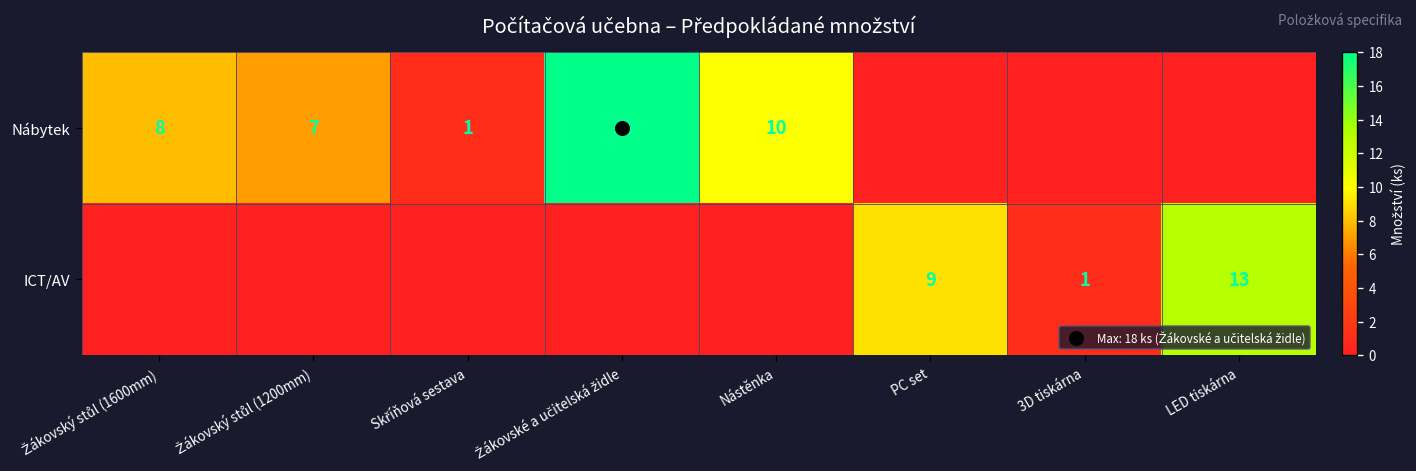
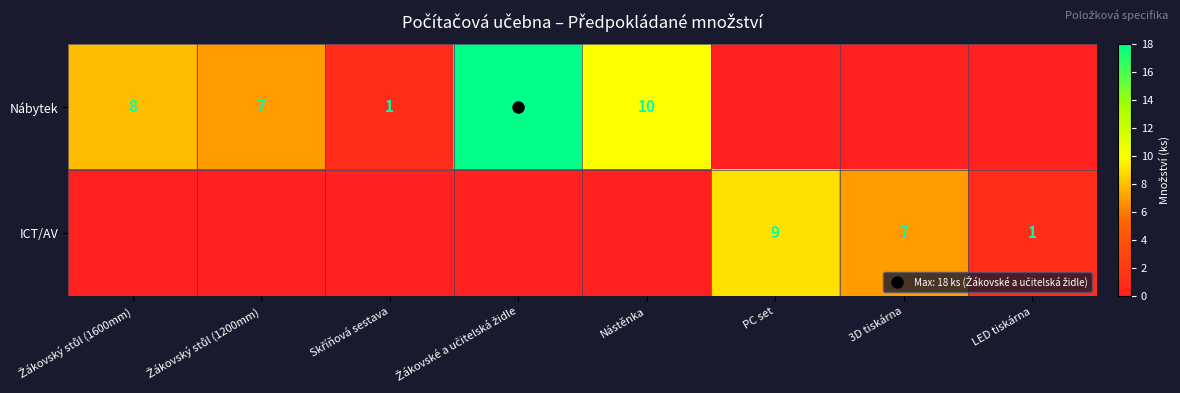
  {
    "Nábytek": {
      "Žákovský stůl (1600mm)": 8,
      "Žákovský stůl (1200mm)": 7,
      "Skříňová sestava": 1,
      "Nástěnka": 10
    },
    "ICT/AV": {
      "PC set": 9,
-     "3D tiskárna": 1,
-     "LED tiskárna": 13
+     "3D tiskárna": 7,
+     "LED tiskárna": 1
    }
  }
